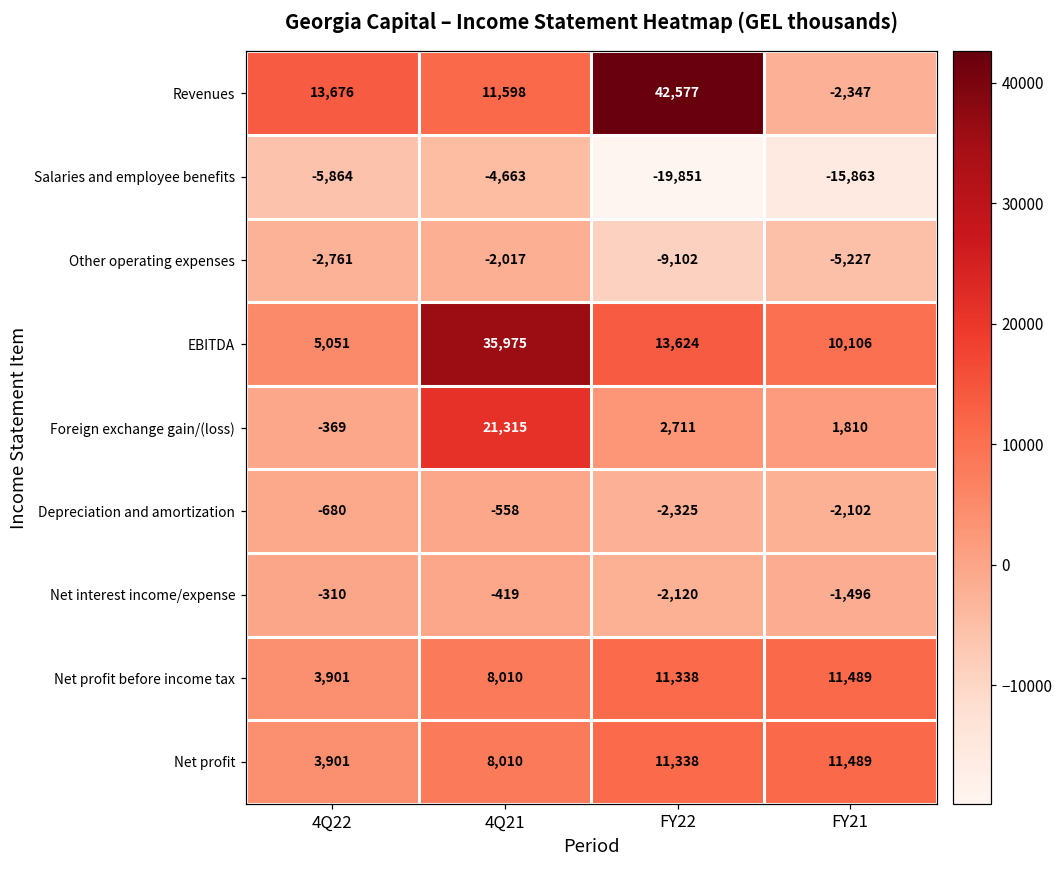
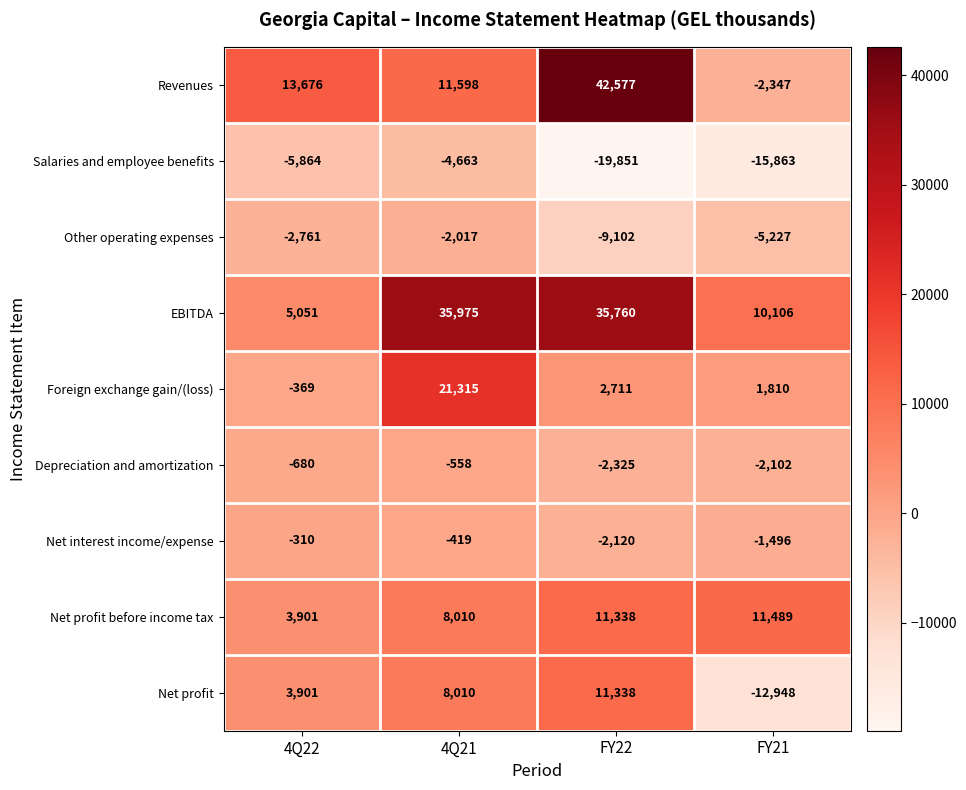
  {
    "Revenues": {
      "4Q22": "13,676",
      "4Q21": "11,598",
      "FY22": "42,577",
      "FY21": "-2,347"
    },
    "Salaries and employee benefits": {
      "4Q22": "-5,864",
      "4Q21": "-4,663",
      "FY22": "-19,851",
      "FY21": "-15,863"
    },
    "Other operating expenses": {
      "4Q22": "-2,761",
      "4Q21": "-2,017",
      "FY22": "-9,102",
      "FY21": "-5,227"
    },
    "EBITDA": {
      "4Q22": "5,051",
      "4Q21": "35,975",
-     "FY22": "13,624",
+     "FY22": "35,760",
      "FY21": "10,106"
    },
    "Foreign exchange gain/(loss)": {
      "4Q22": "-369",
      "4Q21": "21,315",
      "FY22": "2,711",
      "FY21": "1,810"
    },
    "Depreciation and amortization": {
      "4Q22": "-680",
      "4Q21": "-558",
      "FY22": "-2,325",
      "FY21": "-2,102"
    },
    "Net interest income/expense": {
      "4Q22": "-310",
      "4Q21": "-419",
      "FY22": "-2,120",
      "FY21": "-1,496"
    },
    "Net profit before income tax": {
      "4Q22": "3,901",
      "4Q21": "8,010",
      "FY22": "11,338",
      "FY21": "11,489"
    },
    "Net profit": {
      "4Q22": "3,901",
      "4Q21": "8,010",
      "FY22": "11,338",
-     "FY21": "11,489"
+     "FY21": "-12,948"
    }
  }
